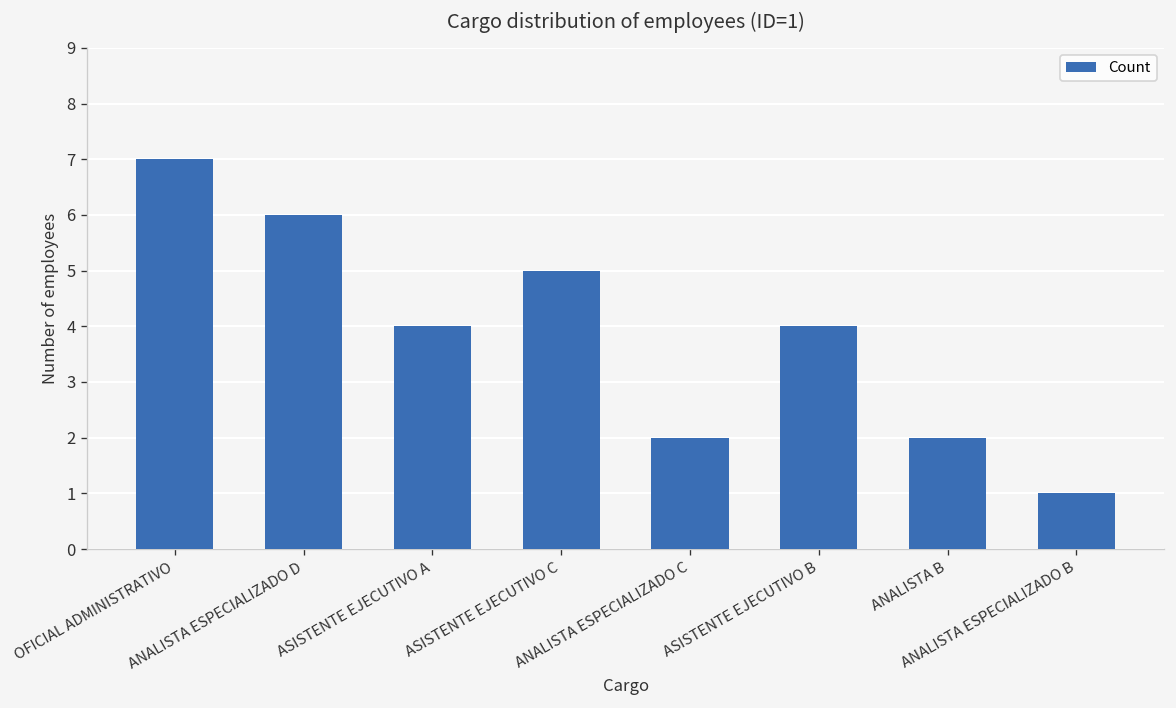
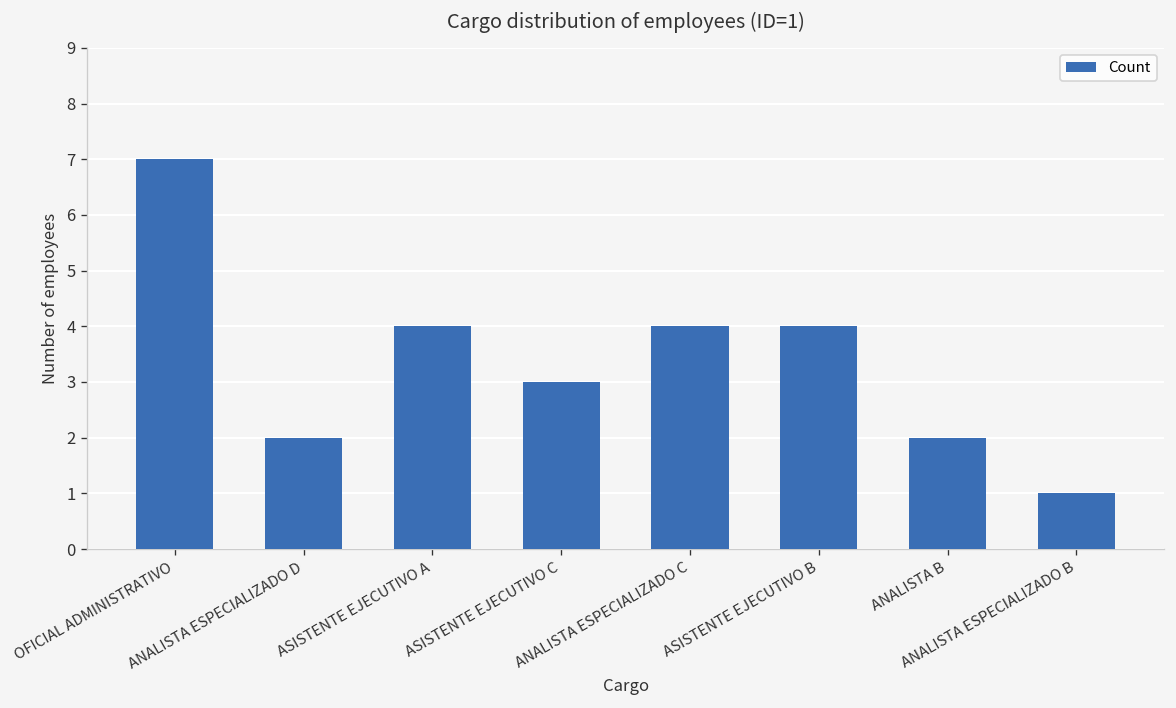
  {
    "OFICIAL ADMINISTRATIVO": 7,
-   "ANALISTA ESPECIALIZADO D": 6,
+   "ANALISTA ESPECIALIZADO D": 2,
    "ASISTENTE EJECUTIVO A": 4,
-   "ASISTENTE EJECUTIVO C": 5,
-   "ANALISTA ESPECIALIZADO C": 2,
+   "ASISTENTE EJECUTIVO C": 3,
+   "ANALISTA ESPECIALIZADO C": 4,
    "ASISTENTE EJECUTIVO B": 4,
    "ANALISTA B": 2,
    "ANALISTA ESPECIALIZADO B": 1
  }
